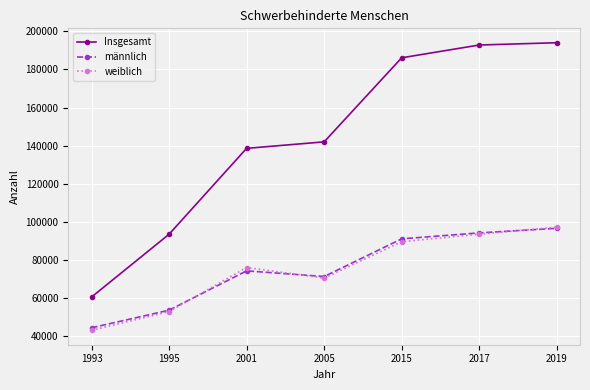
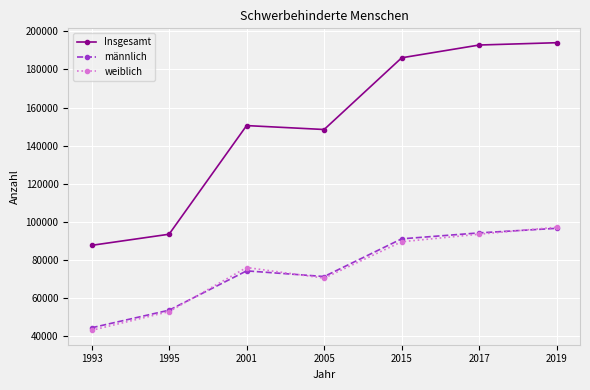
  {
    "Insgesamt": {
-     "1993": 61000,
+     "1993": 88000,
      "1995": 94000,
-     "2001": 139000,
-     "2005": 142000,
+     "2001": 151000,
+     "2005": 148000,
      "2015": 186000,
      "2017": 193000,
      "2019": 194000
    },
    "männlich": {
      "2001": 74000,
      "2015": 91000
    },
    "weiblich": {
      "2001": 76000,
      "2015": 90000
    }
  }
